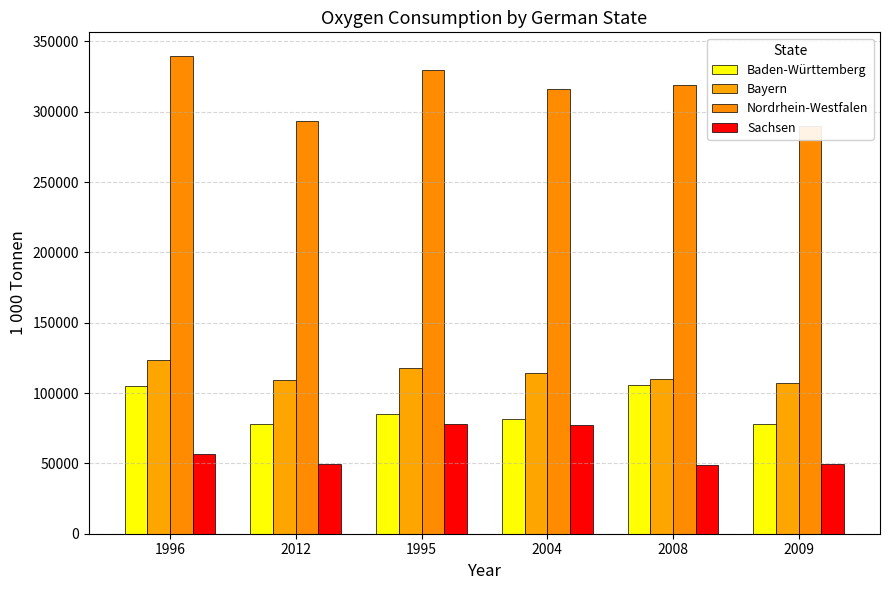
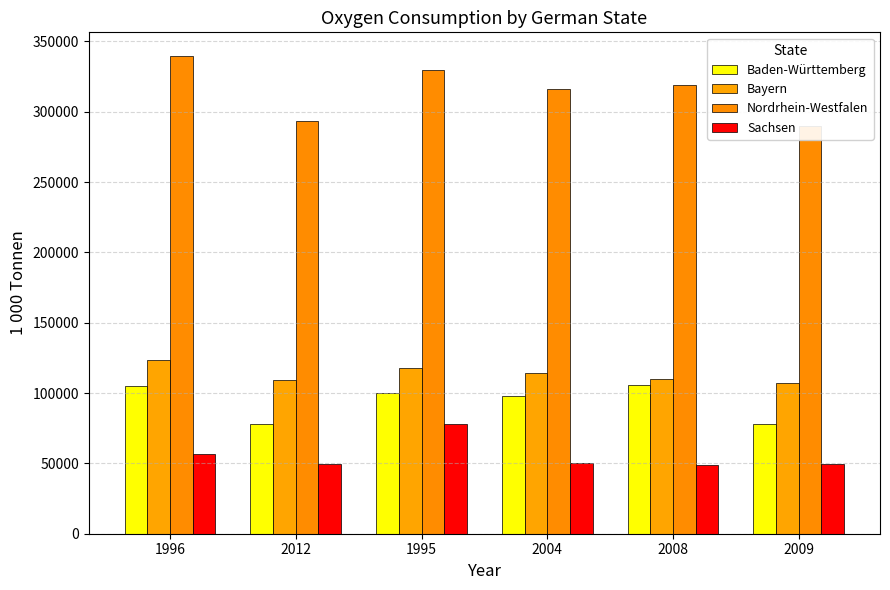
  {
    "Baden-Württemberg": {
      "1996": 105000,
      "2012": 78000,
-     "1995": 85000,
-     "2004": 82000,
+     "1995": 100000,
+     "2004": 98000,
      "2008": 105000,
      "2009": 78000
    },
    "Sachsen": {
      "1996": 56000,
      "2012": 50000,
      "1995": 78000,
-     "2004": 78000,
+     "2004": 50000,
      "2008": 49000,
      "2009": 50000
    }
  }
